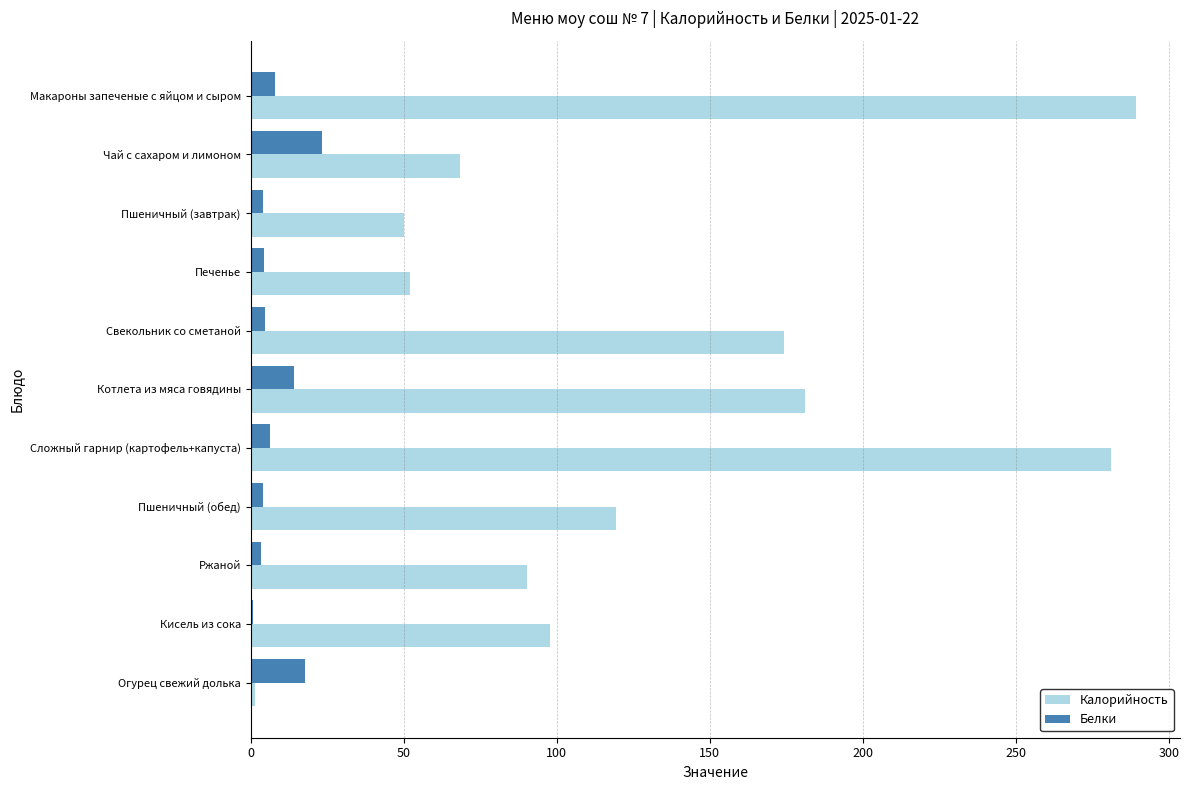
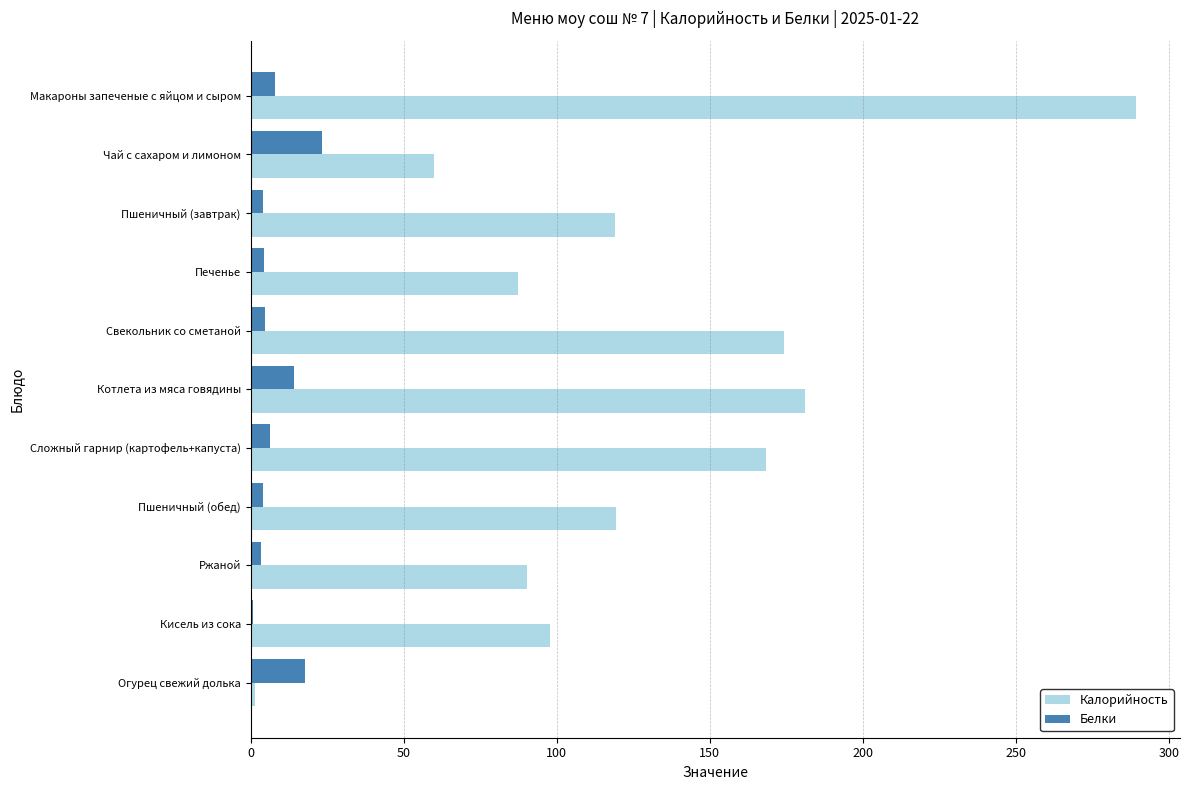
  {
    "Калорийность": {
      "Макароны запеченые с яйцом и сыром": 289,
-     "Чай с сахаром и лимоном": 68,
-     "Пшеничный (завтрак)": 50,
-     "Печенье": 52,
+     "Чай с сахаром и лимоном": 60,
+     "Пшеничный (завтрак)": 119,
+     "Печенье": 87,
      "Свекольник со сметаной": 174,
      "Котлета из мяса говядины": 181,
-     "Сложный гарнир (картофель+капуста)": 281,
+     "Сложный гарнир (картофель+капуста)": 168,
      "Пшеничный (обед)": 119,
      "Ржаной": 90,
      "Кисель из сока": 98,
      "Огурец свежий долька": 1
    },
    "Белки": {
      "Макароны запеченые с яйцом и сыром": 8,
      "Чай с сахаром и лимоном": 23,
      "Пшеничный (завтрак)": 4,
      "Печенье": 4,
      "Свекольник со сметаной": 5,
      "Котлета из мяса говядины": 14,
      "Сложный гарнир (картофель+капуста)": 6,
      "Пшеничный (обед)": 4,
      "Ржаной": 3,
      "Огурец свежий долька": 18
    }
  }
